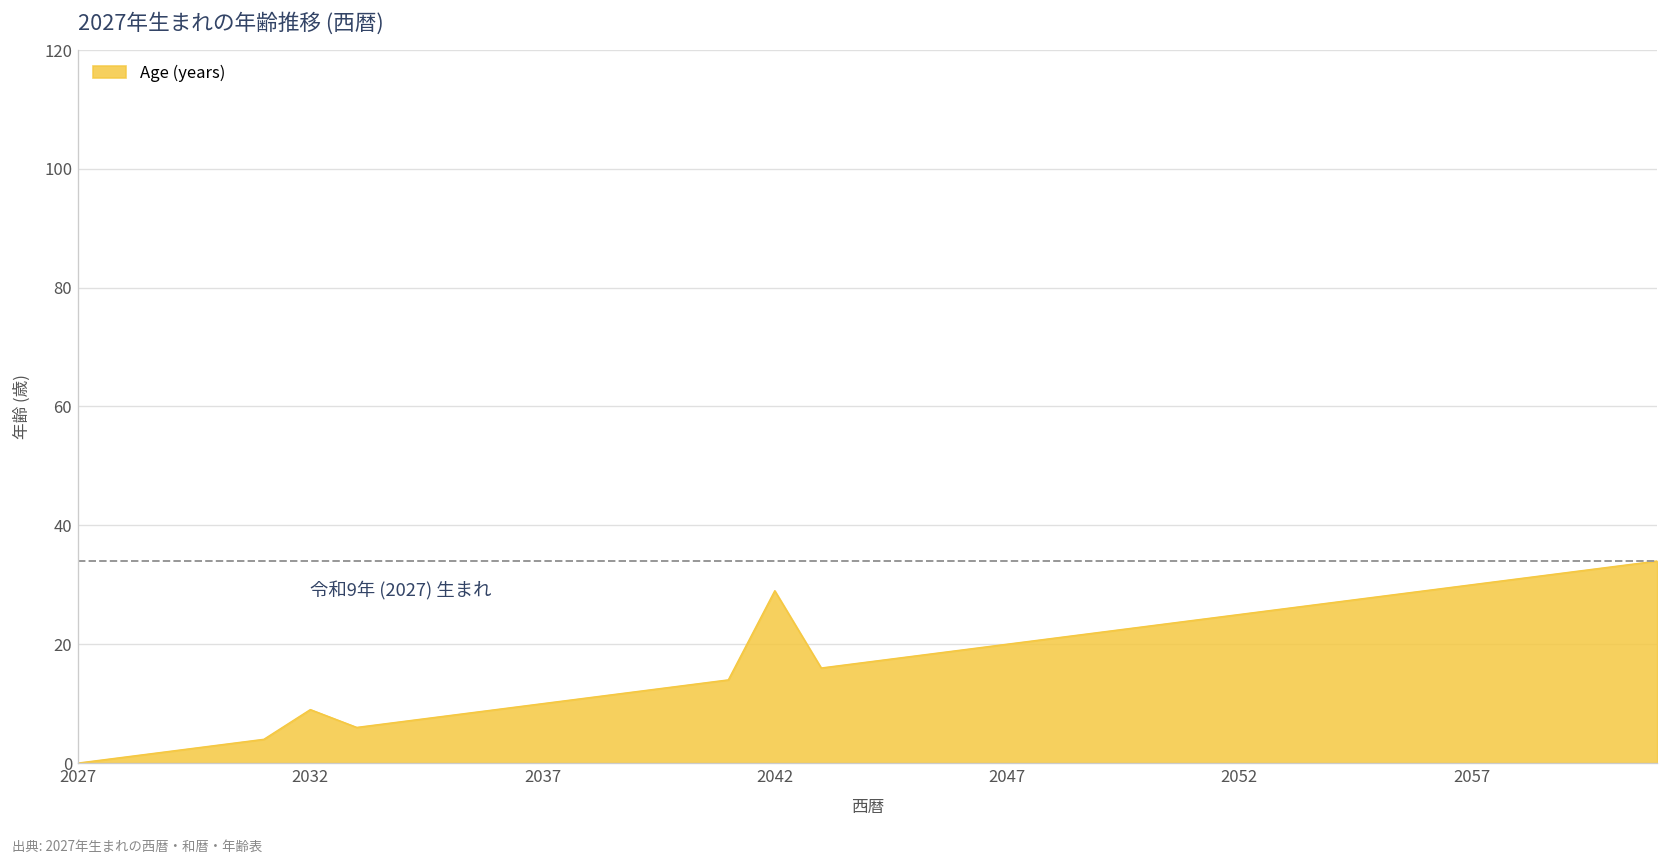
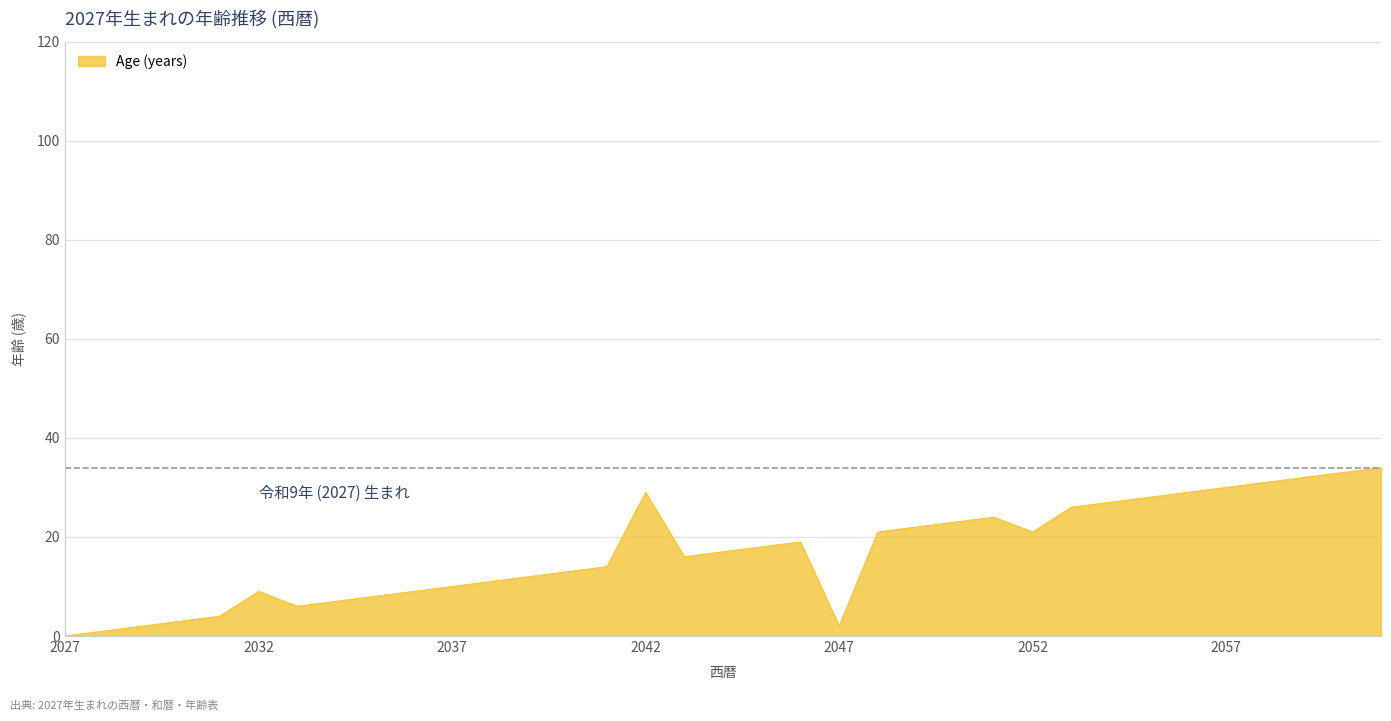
  {
    "2027": 0,
    "2032": 9,
    "2037": 10,
    "2042": 29,
-   "2047": 20,
-   "2052": 25,
+   "2047": 2,
+   "2052": 21,
    "2057": 30
  }
